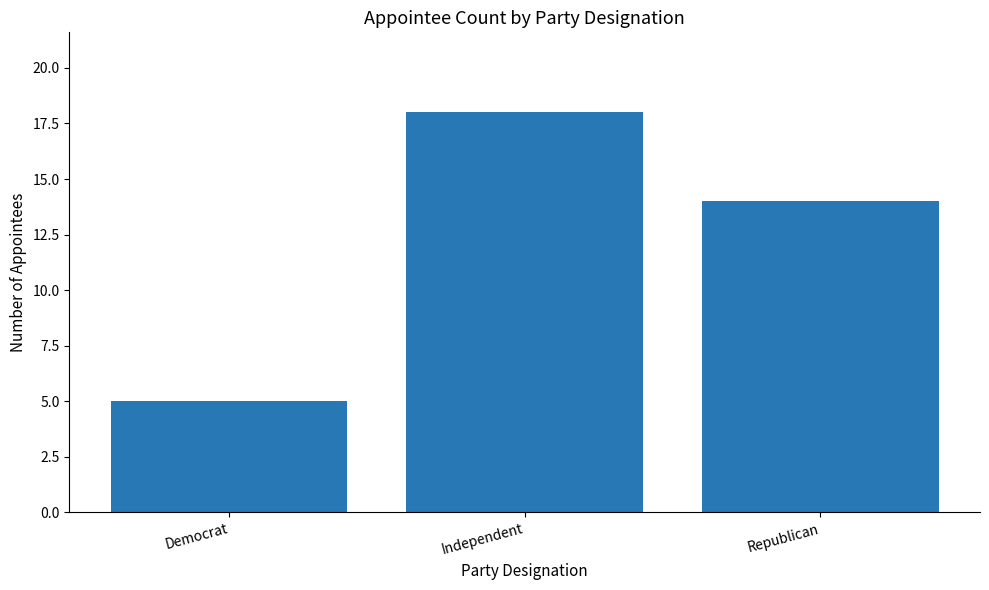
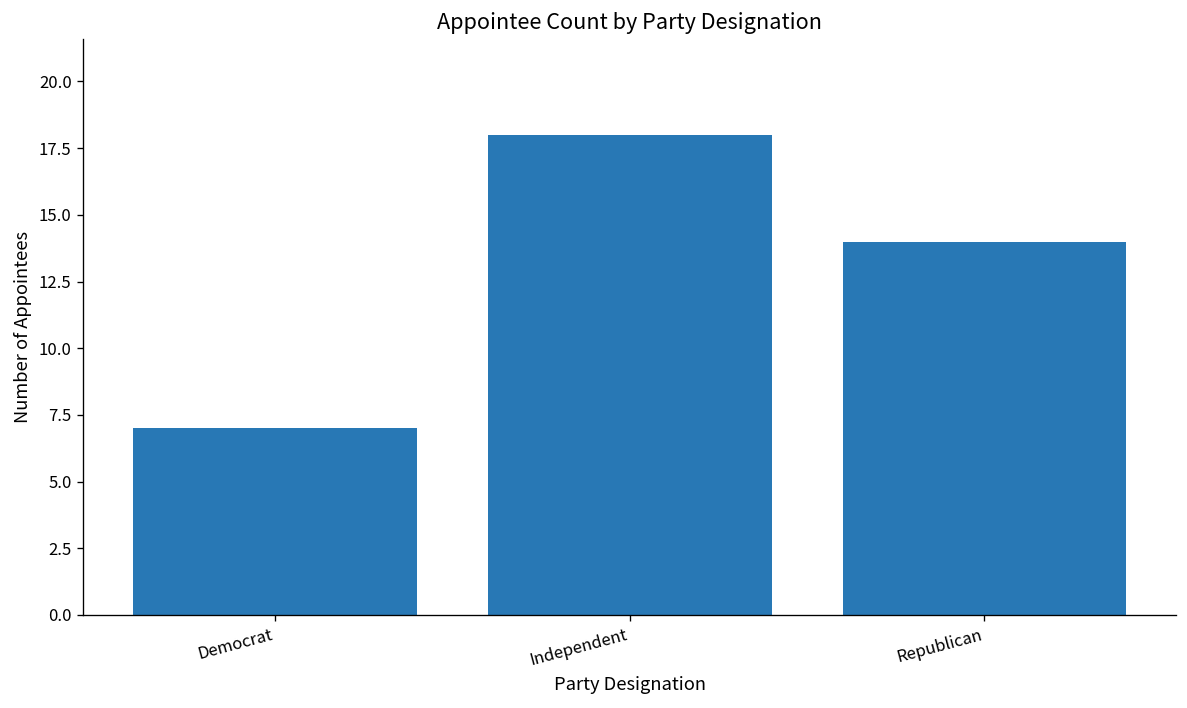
  {
-   "Democrat": 5,
+   "Democrat": 7,
    "Independent": 18,
    "Republican": 14
  }
